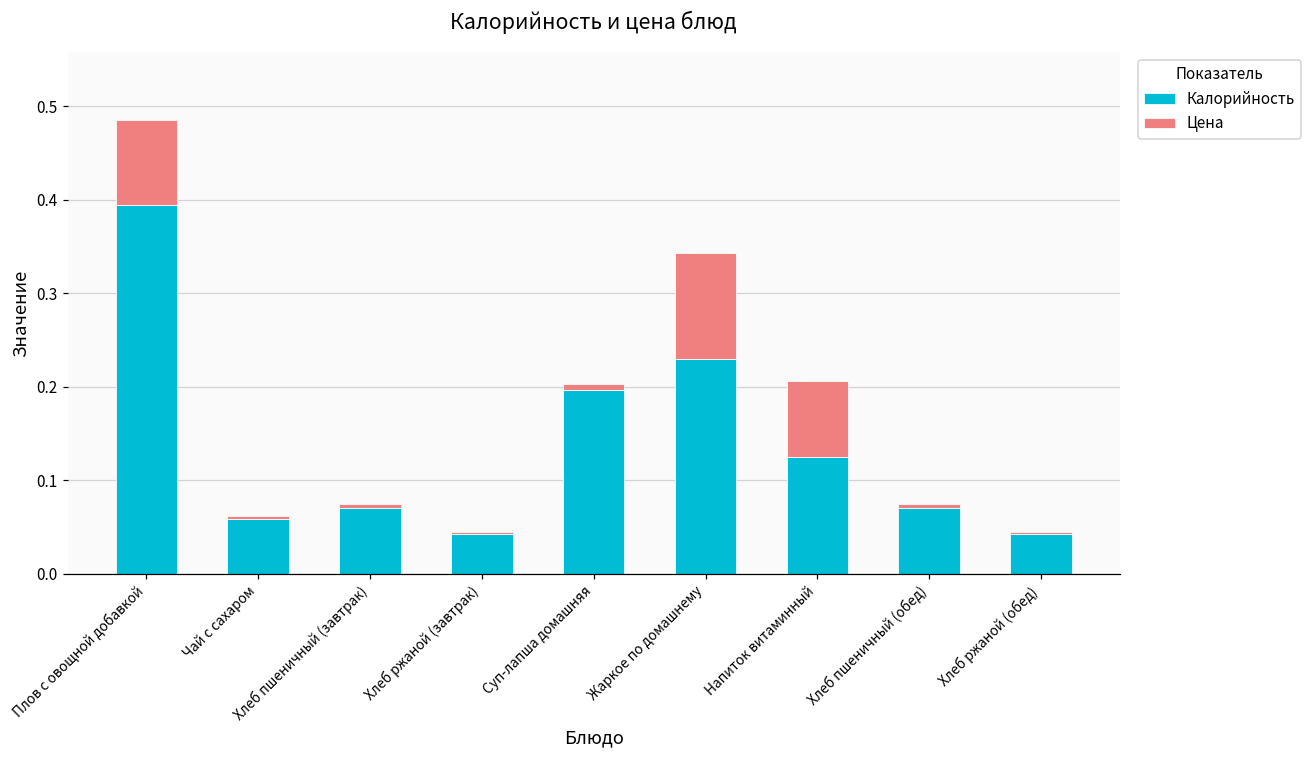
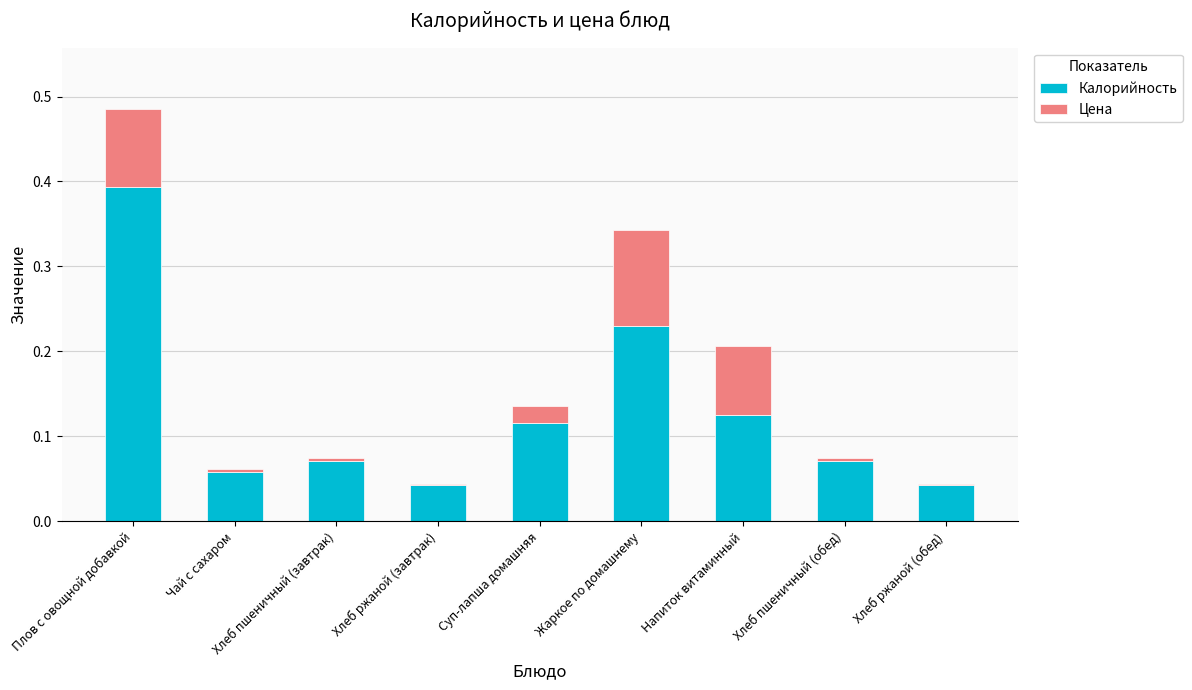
  {
    "Калорийность": {
      "Плов с овощной добавкой": 0.39,
      "Чай с сахаром": 0.06,
      "Хлеб пшеничный (завтрак)": 0.07,
      "Хлеб ржаной (завтрак)": 0.04,
-     "Суп-лапша домашняя": 0.20,
+     "Суп-лапша домашняя": 0.12,
      "Жаркое по домашнему": 0.23,
      "Напиток витаминный": 0.13,
      "Хлеб пшеничный (обед)": 0.07,
      "Хлеб ржаной (обед)": 0.04
    },
    "Цена": {
      "Плов с овощной добавкой": 0.09,
      "Чай с сахаром": 0.00,
      "Хлеб пшеничный (завтрак)": 0.00,
-     "Суп-лапша домашняя": 0.01,
+     "Суп-лапша домашняя": 0.02,
      "Жаркое по домашнему": 0.11,
      "Напиток витаминный": 0.08,
      "Хлеб пшеничный (обед)": 0.00
    }
  }
